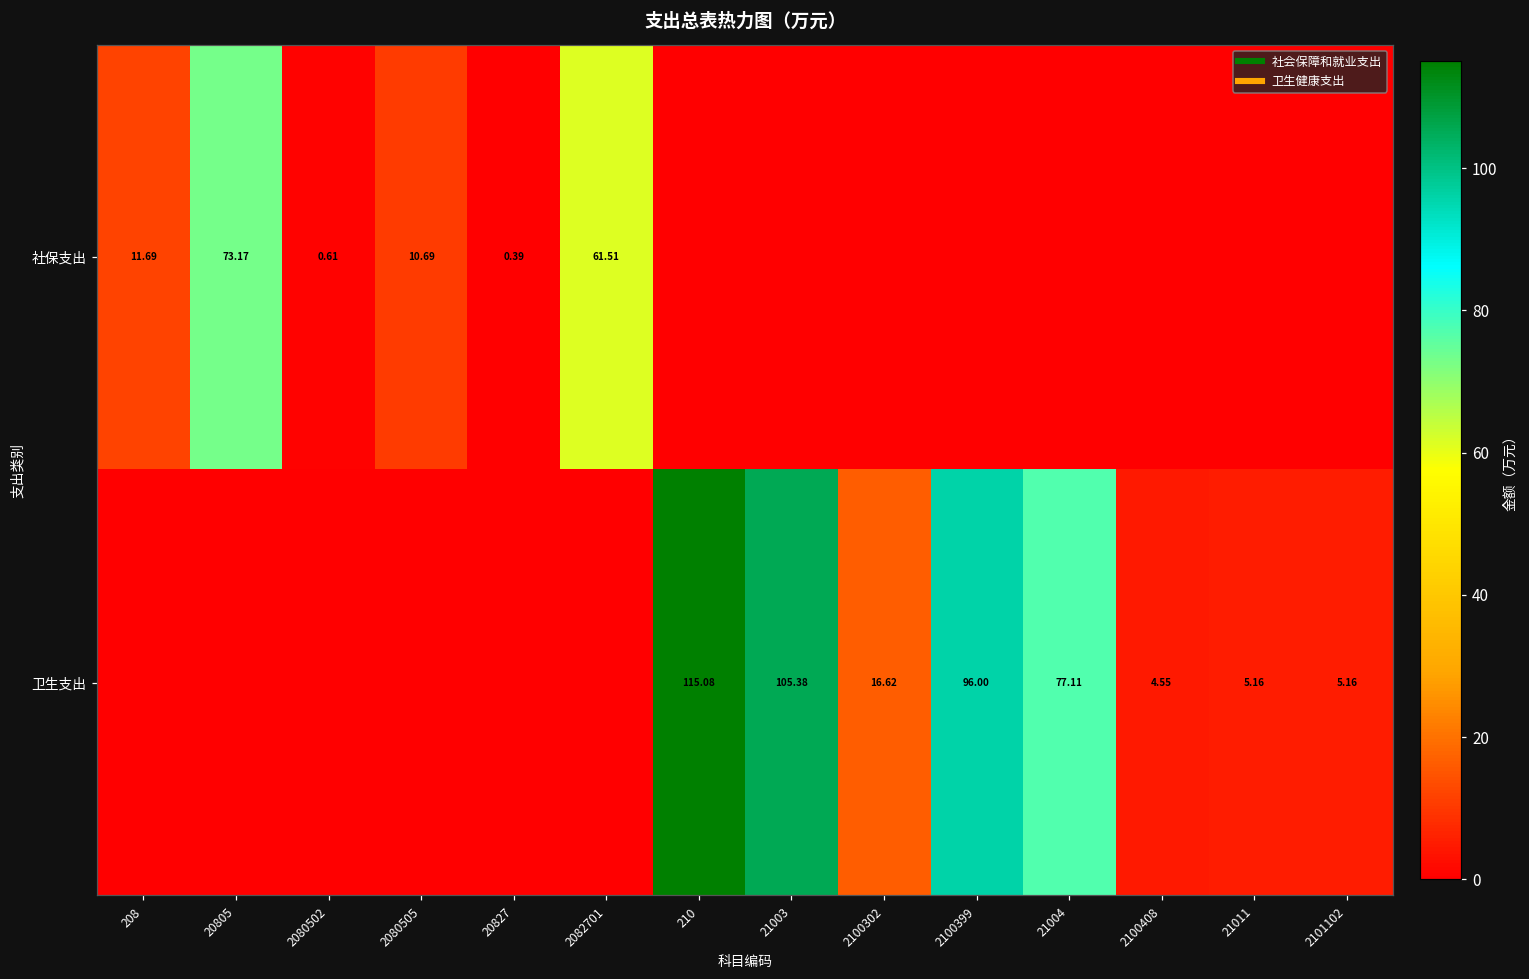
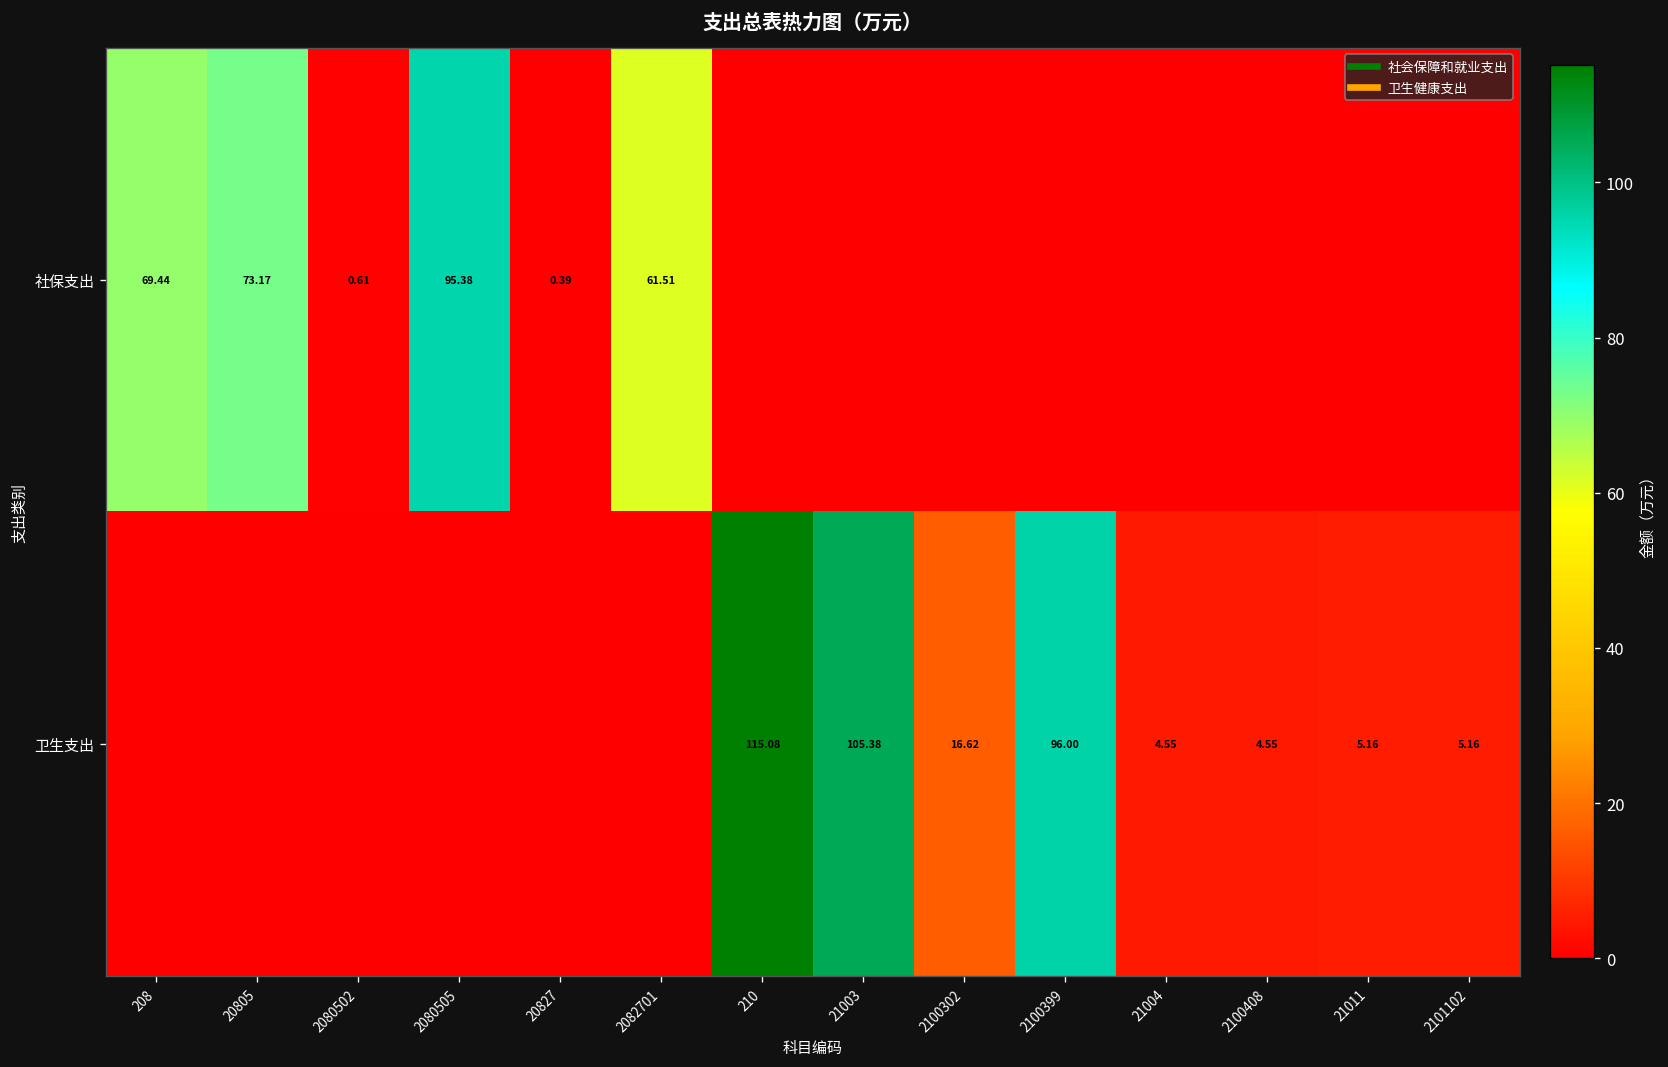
  {
    "社保支出": {
-     "208": 11.69,
+     "208": 69.44,
      "20805": 73.17,
      "2080502": 0.61,
-     "2080505": 10.69,
+     "2080505": 95.38,
      "20827": 0.39,
      "2082701": 61.51
    },
    "卫生支出": {
      "210": 115.08,
      "21003": 105.38,
      "2100302": 16.62,
      "2100399": 96.00,
-     "21004": 77.11,
+     "21004": 4.55,
      "2100408": 4.55,
      "21011": 5.16,
      "2101102": 5.16
    }
  }
